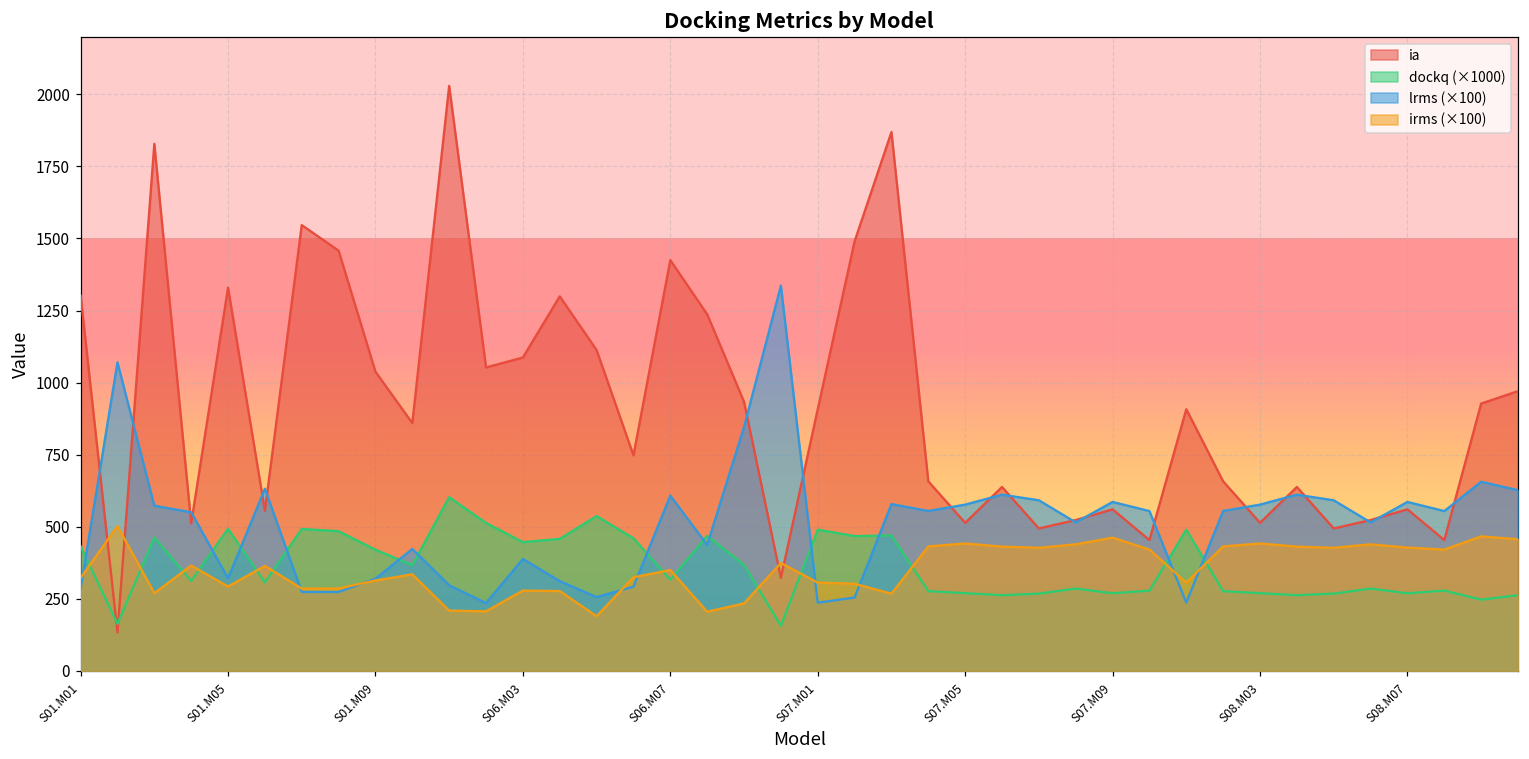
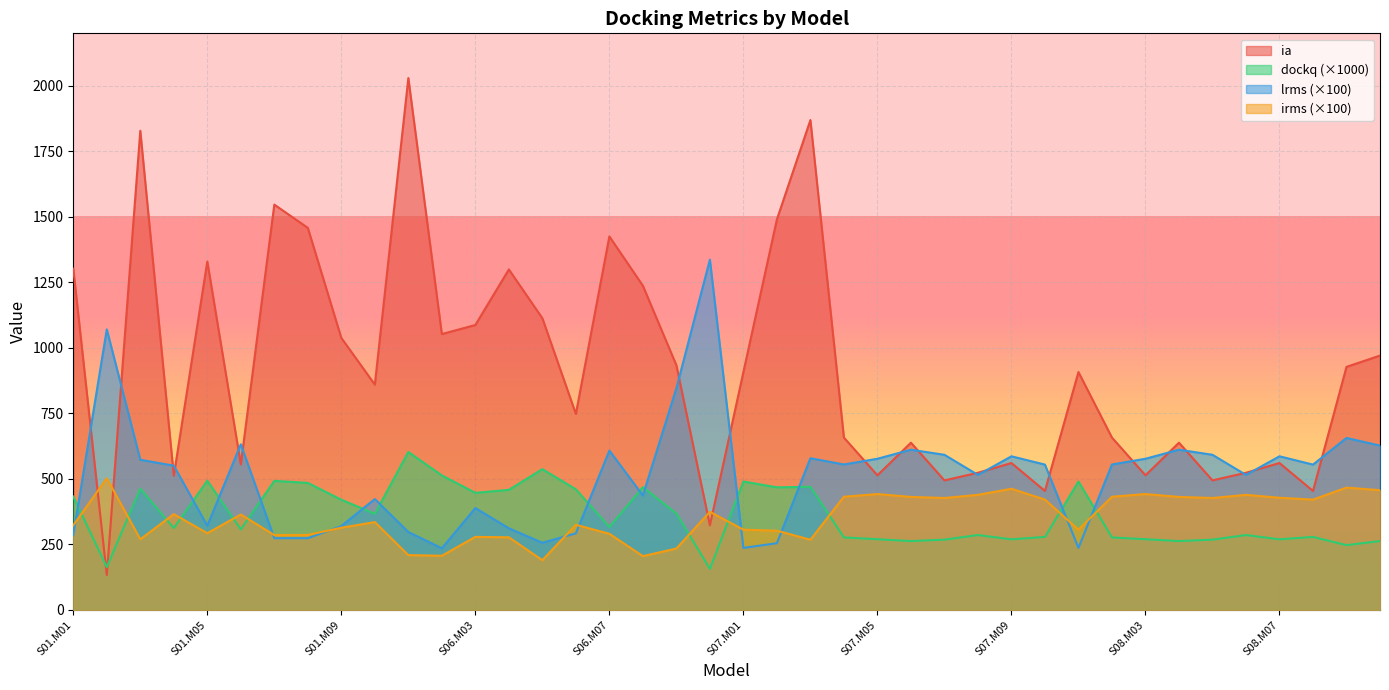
  {
    "ia": {
      "S01.M01": 1300,
      "S01.M05": 1330,
      "S01.M09": 1040,
      "S06.M03": 1090,
      "S06.M07": 1430,
      "S07.M01": 910,
      "S07.M05": 510,
      "S07.M09": 560,
      "S08.M03": 510,
      "S08.M07": 560
    },
    "dockq (×1000)": {
      "S01.M01": 430,
      "S01.M05": 490,
      "S01.M09": 420,
      "S06.M03": 450,
      "S06.M07": 320,
      "S07.M01": 490,
      "S07.M05": 270,
      "S07.M09": 270,
      "S08.M03": 270,
      "S08.M07": 270
    },
    "lrms (×100)": {
      "S01.M01": 290,
      "S01.M05": 320,
      "S06.M03": 390,
      "S06.M07": 610,
      "S07.M01": 240,
      "S07.M05": 580,
      "S07.M09": 590,
      "S08.M03": 580,
      "S08.M07": 590
    },
    "irms (×100)": {
      "S01.M01": 320,
      "S01.M05": 290,
      "S06.M03": 280,
-     "S06.M07": 350,
+     "S06.M07": 290,
      "S07.M01": 310,
      "S07.M05": 440,
      "S07.M09": 460,
      "S08.M03": 440,
      "S08.M07": 430
    }
  }
